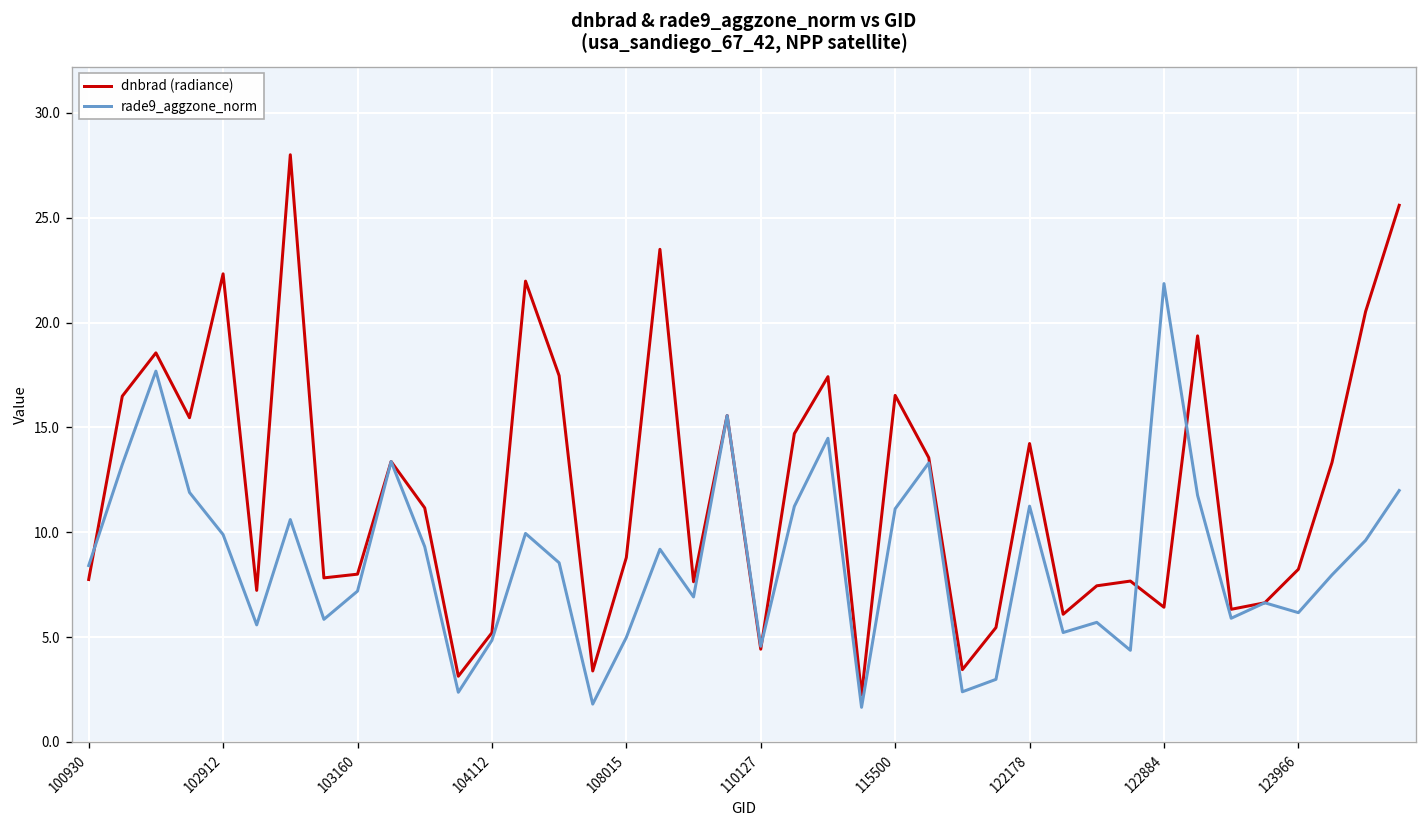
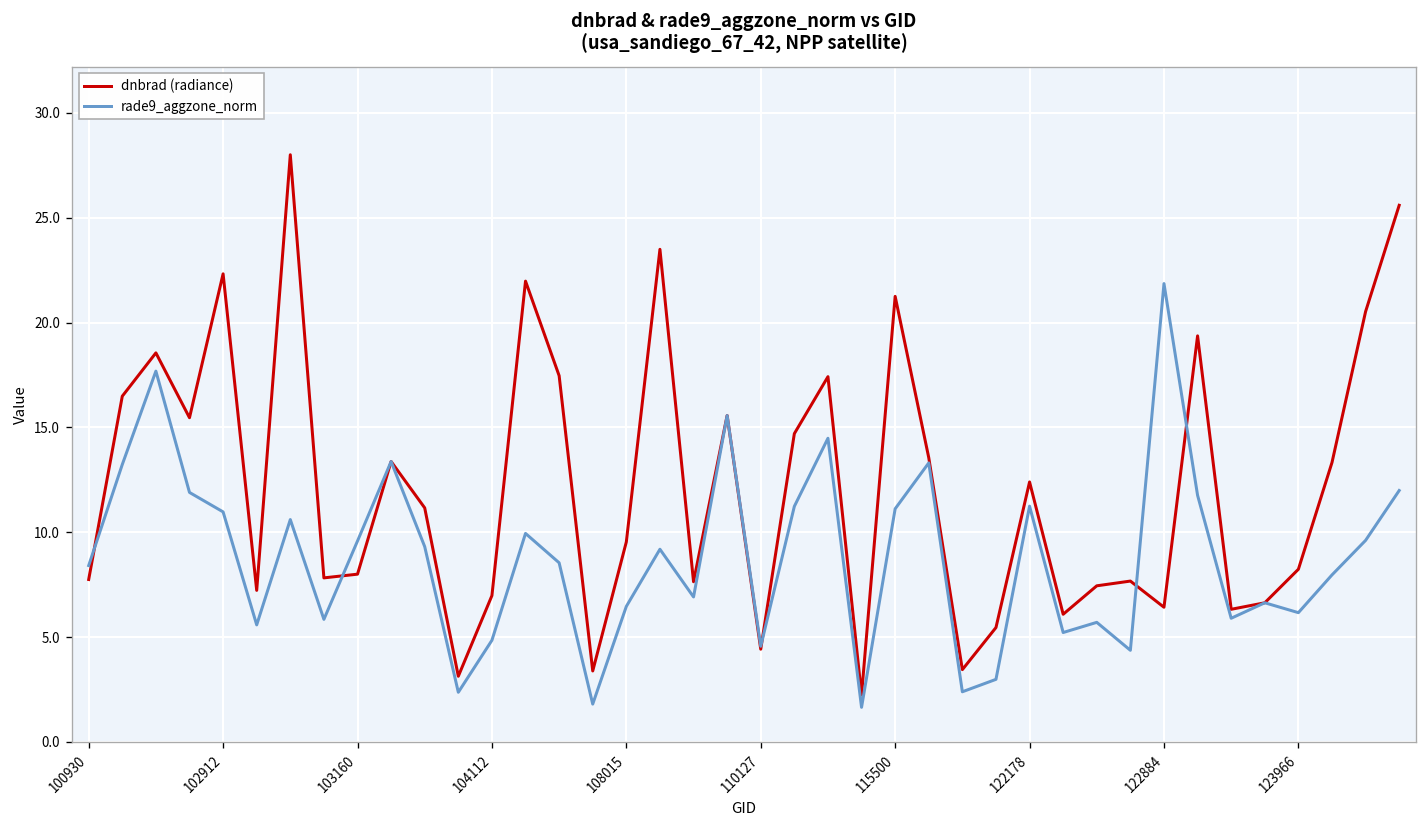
  {
    "dnbrad (radiance)": {
      "100930": 7.7,
      "102912": 22.3,
      "103160": 8.0,
-     "104112": 5.2,
-     "108015": 8.8,
-     "115500": 16.5,
-     "122178": 14.2,
+     "104112": 7.0,
+     "108015": 9.5,
+     "115500": 21.3,
+     "122178": 12.4,
      "122884": 6.4,
      "123966": 8.2
    },
    "rade9_aggzone_norm": {
      "100930": 8.4,
-     "102912": 9.9,
-     "103160": 7.2,
+     "102912": 11.0,
+     "103160": 9.6,
      "104112": 4.8,
-     "108015": 5.0,
+     "108015": 6.5,
      "115500": 11.1,
      "122178": 11.2,
      "122884": 21.9,
      "123966": 6.2
    }
  }
